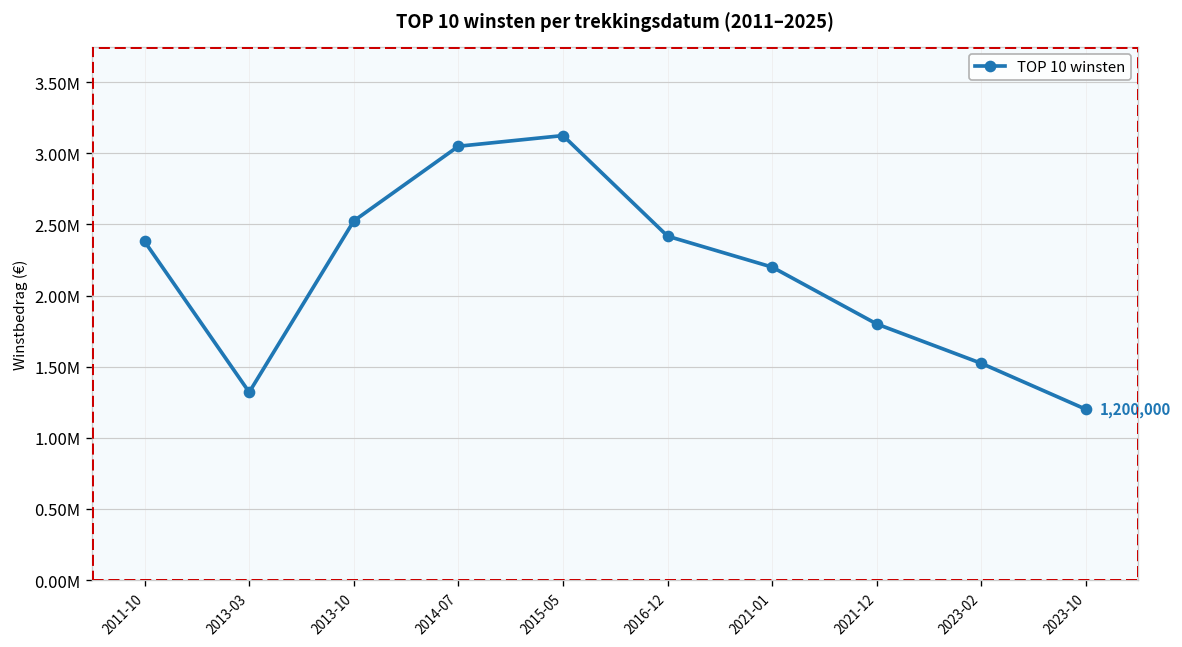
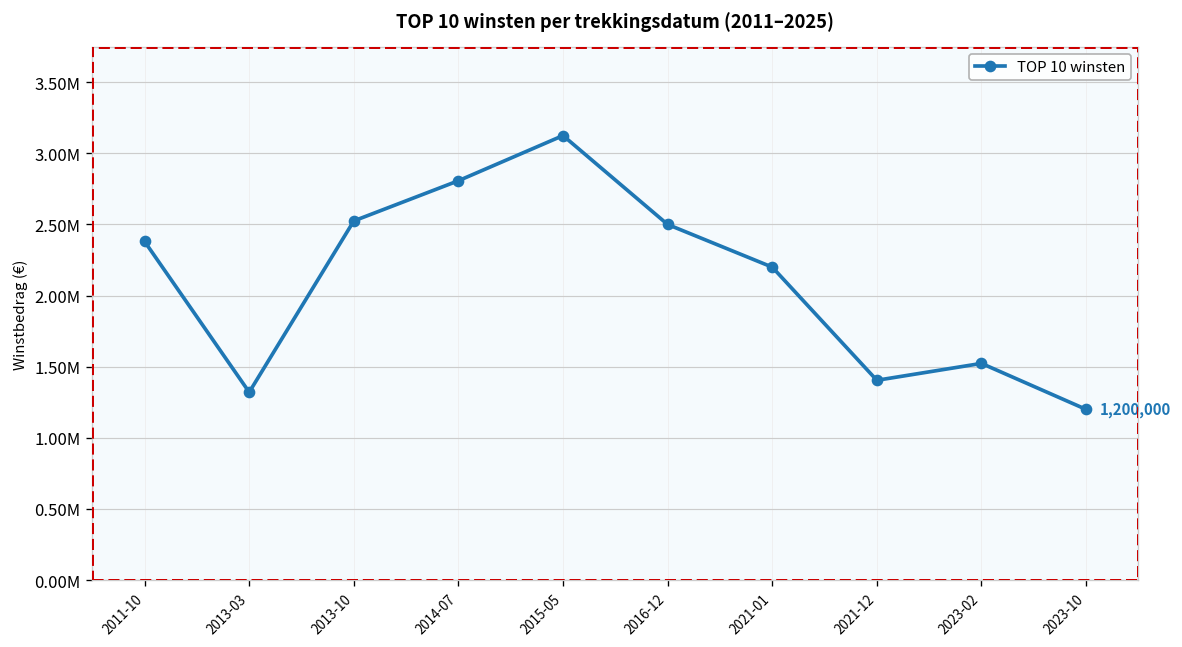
  {
    "2011-10": 2380000,
    "2013-03": 1320000,
    "2013-10": 2530000,
-   "2014-07": 3050000,
+   "2014-07": 2810000,
    "2015-05": 3130000,
-   "2016-12": 2420000,
+   "2016-12": 2500000,
    "2021-01": 2200000,
-   "2021-12": 1800000,
+   "2021-12": 1400000,
    "2023-02": 1520000
  }
